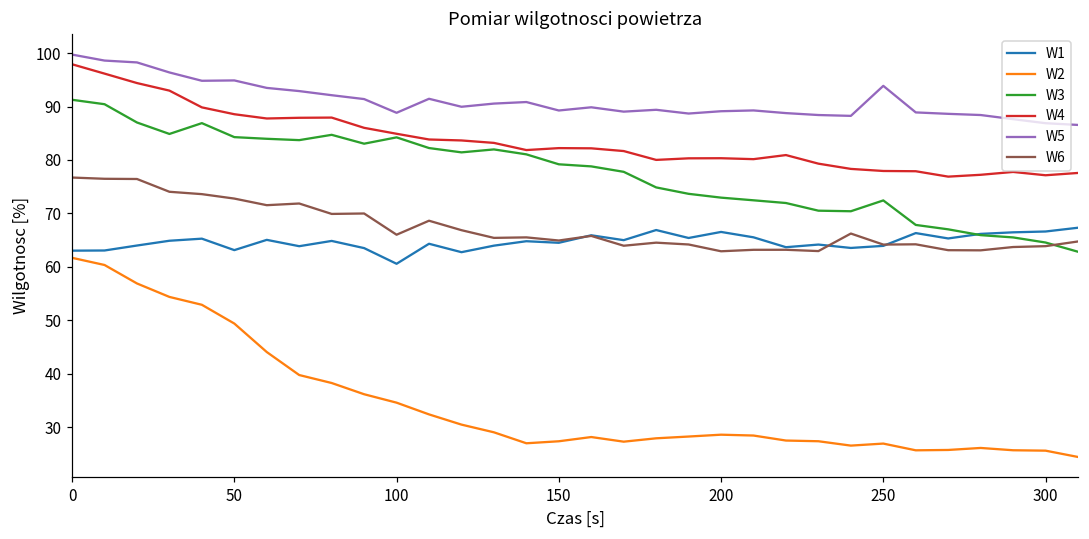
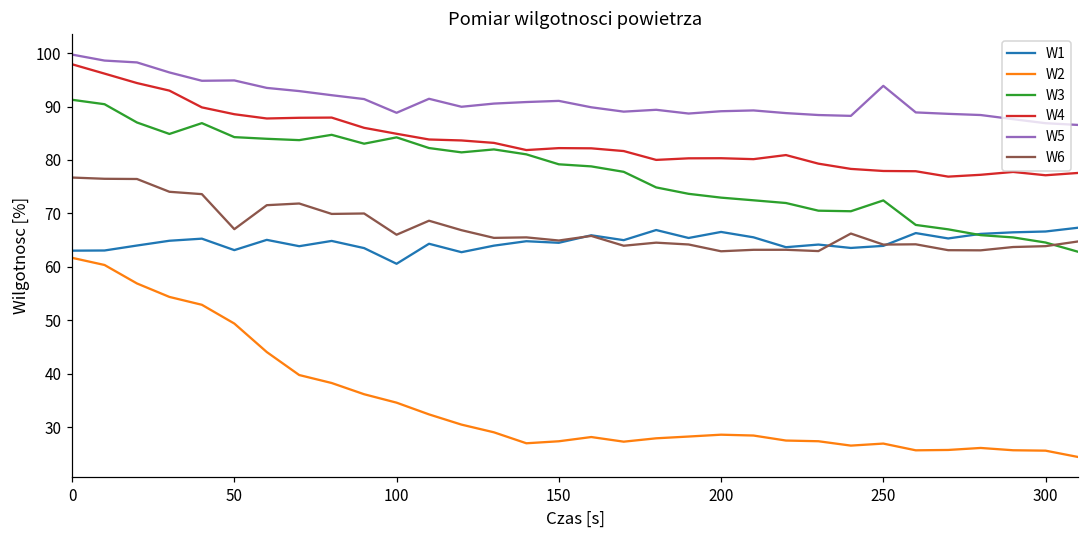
  {
    "W1": {
      "0": 63,
      "50": 63,
      "100": 61,
      "200": 67,
      "300": 67
    },
    "W2": {
      "0": 62,
      "50": 49,
      "100": 35,
      "150": 27,
      "200": 29,
      "250": 27,
      "300": 26
    },
    "W3": {
      "0": 91,
      "50": 84,
      "100": 84,
      "150": 79,
      "200": 73,
      "250": 72,
      "300": 65
    },
    "W4": {
      "0": 98,
      "50": 89,
      "100": 85,
      "150": 82,
      "200": 80,
      "250": 78,
      "300": 77
    },
    "W5": {
      "0": 100,
      "50": 95,
      "100": 89,
-     "150": 89,
+     "150": 91,
      "200": 89,
      "250": 94
    },
    "W6": {
      "0": 77,
-     "50": 73,
+     "50": 67,
      "100": 66,
      "200": 63,
      "300": 64
    }
  }
